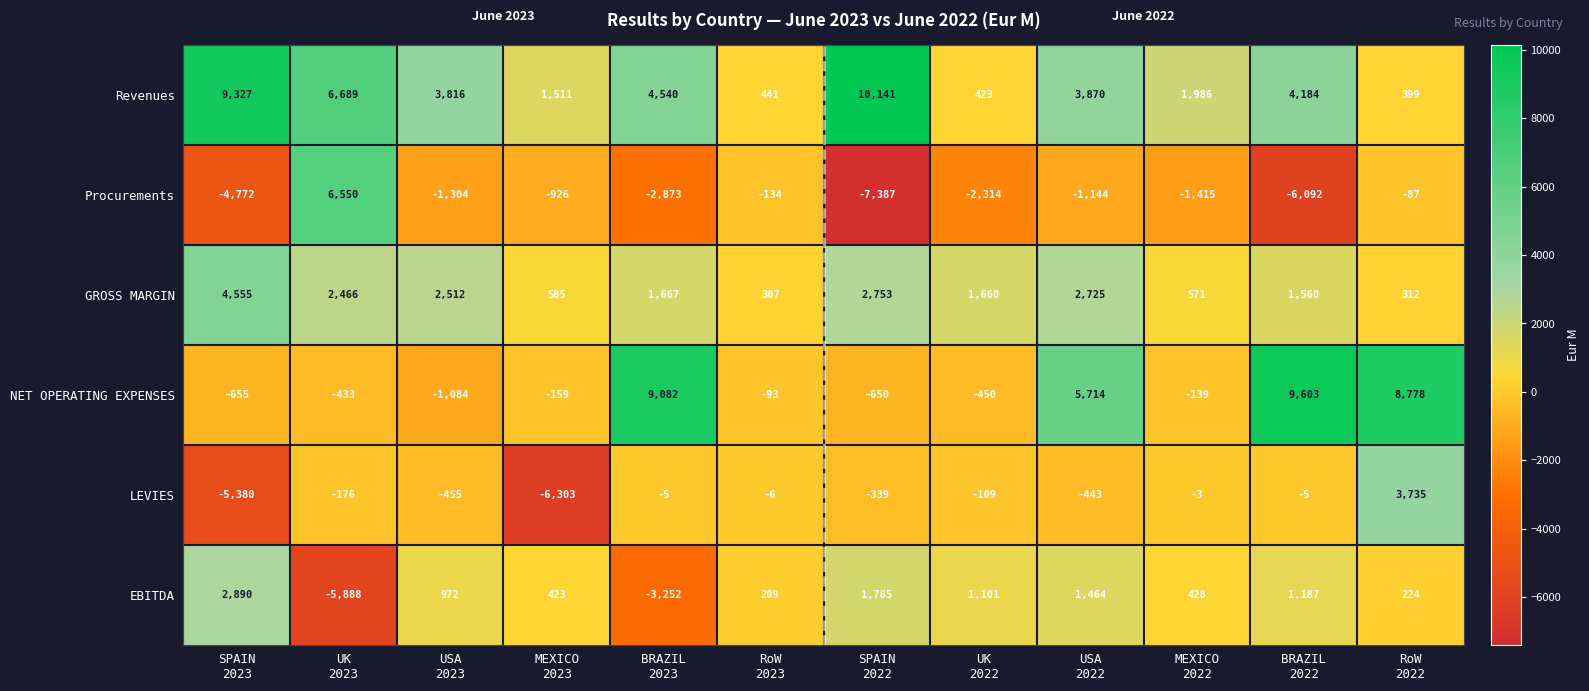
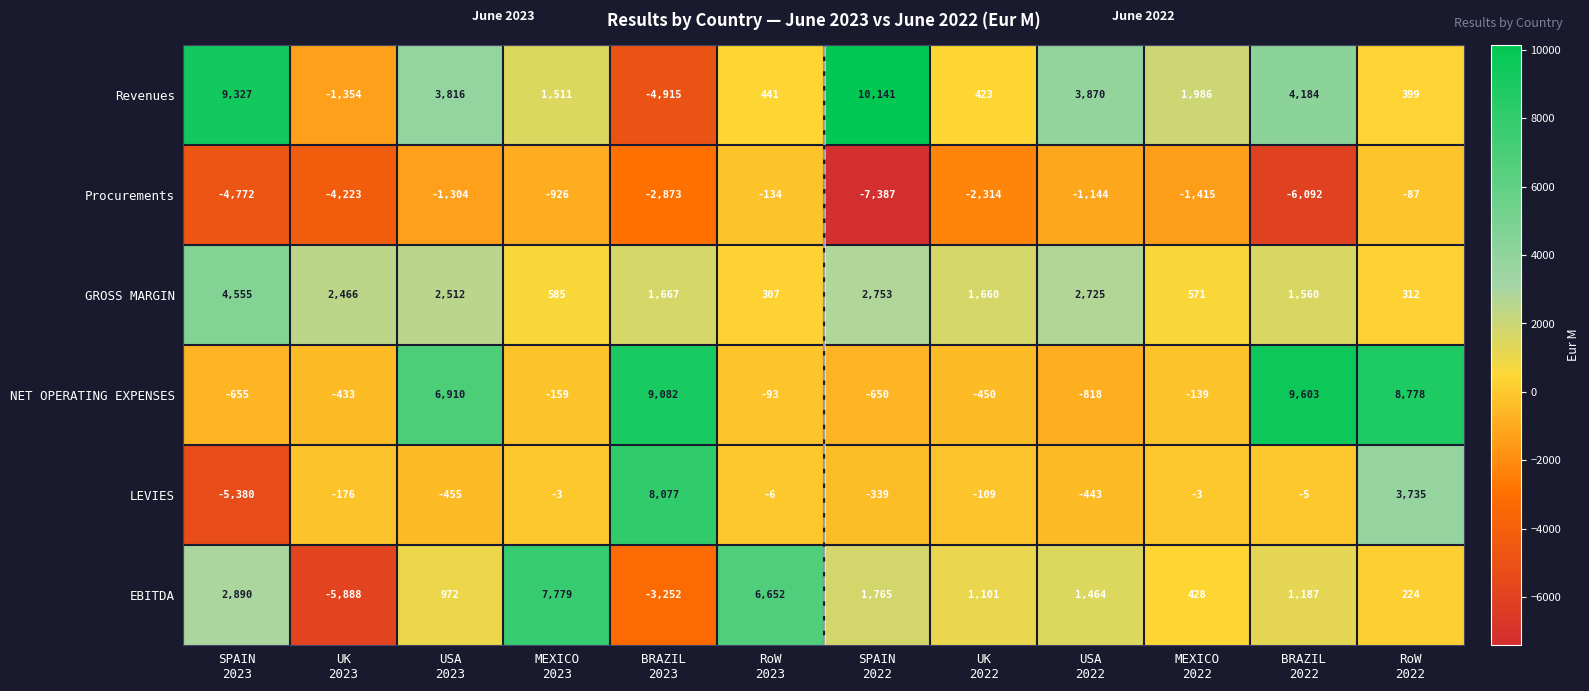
  {
    "Revenues": {
      "SPAIN 2023": "9,327",
-     "UK 2023": "6,689",
+     "UK 2023": "-1,354",
      "USA 2023": "3,816",
      "MEXICO 2023": "1,511",
-     "BRAZIL 2023": "4,540",
+     "BRAZIL 2023": "-4,915",
      "RoW 2023": "441",
      "SPAIN 2022": "10,141",
      "UK 2022": "423",
      "USA 2022": "3,870",
      "MEXICO 2022": "1,986",
      "BRAZIL 2022": "4,184",
      "RoW 2022": "399"
    },
    "Procurements": {
      "SPAIN 2023": "-4,772",
-     "UK 2023": "6,550",
+     "UK 2023": "-4,223",
      "USA 2023": "-1,304",
      "MEXICO 2023": "-926",
      "BRAZIL 2023": "-2,873",
      "RoW 2023": "-134",
      "SPAIN 2022": "-7,387",
      "UK 2022": "-2,314",
      "USA 2022": "-1,144",
      "MEXICO 2022": "-1,415",
      "BRAZIL 2022": "-6,092",
      "RoW 2022": "-87"
    },
    "GROSS MARGIN": {
      "SPAIN 2023": "4,555",
      "UK 2023": "2,466",
      "USA 2023": "2,512",
      "MEXICO 2023": "585",
      "BRAZIL 2023": "1,667",
      "RoW 2023": "307",
      "SPAIN 2022": "2,753",
      "UK 2022": "1,660",
      "USA 2022": "2,725",
      "MEXICO 2022": "571",
      "BRAZIL 2022": "1,560",
      "RoW 2022": "312"
    },
    "NET OPERATING EXPENSES": {
      "SPAIN 2023": "-655",
      "UK 2023": "-433",
-     "USA 2023": "-1,084",
+     "USA 2023": "6,910",
      "MEXICO 2023": "-159",
      "BRAZIL 2023": "9,082",
      "RoW 2023": "-93",
      "SPAIN 2022": "-650",
      "UK 2022": "-450",
-     "USA 2022": "5,714",
+     "USA 2022": "-818",
      "MEXICO 2022": "-139",
      "BRAZIL 2022": "9,603",
      "RoW 2022": "8,778"
    },
    "LEVIES": {
      "SPAIN 2023": "-5,380",
      "UK 2023": "-176",
      "USA 2023": "-455",
-     "MEXICO 2023": "-6,303",
-     "BRAZIL 2023": "-5",
+     "MEXICO 2023": "-3",
+     "BRAZIL 2023": "8,077",
      "RoW 2023": "-6",
      "SPAIN 2022": "-339",
      "UK 2022": "-109",
      "USA 2022": "-443",
      "MEXICO 2022": "-3",
      "BRAZIL 2022": "-5",
      "RoW 2022": "3,735"
    },
    "EBITDA": {
      "SPAIN 2023": "2,890",
      "UK 2023": "-5,888",
      "USA 2023": "972",
-     "MEXICO 2023": "423",
+     "MEXICO 2023": "7,779",
      "BRAZIL 2023": "-3,252",
-     "RoW 2023": "209",
+     "RoW 2023": "6,652",
      "SPAIN 2022": "1,765",
      "UK 2022": "1,101",
      "USA 2022": "1,464",
      "MEXICO 2022": "428",
      "BRAZIL 2022": "1,187",
      "RoW 2022": "224"
    }
  }
